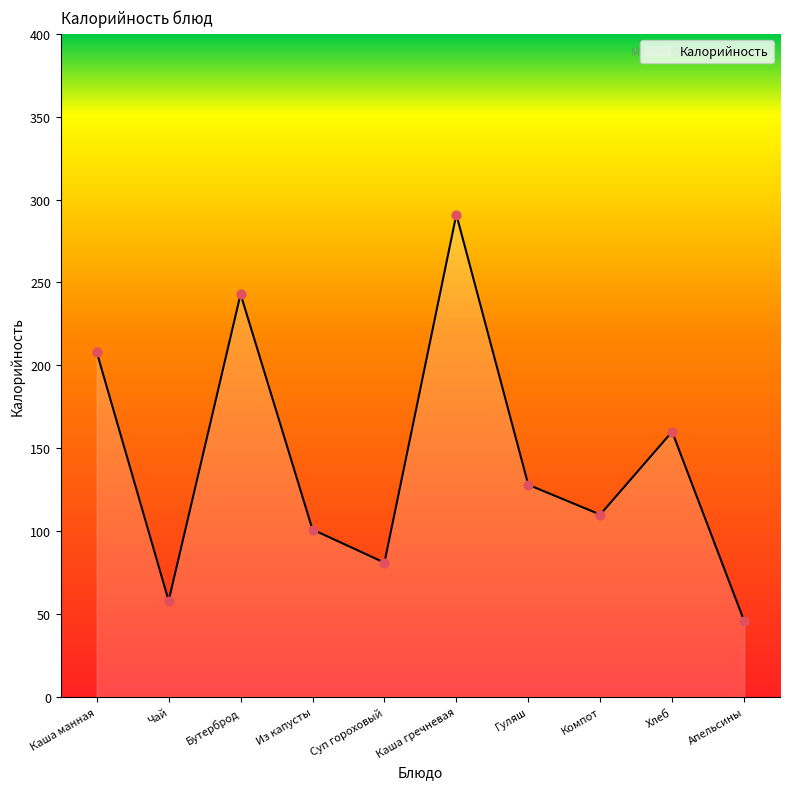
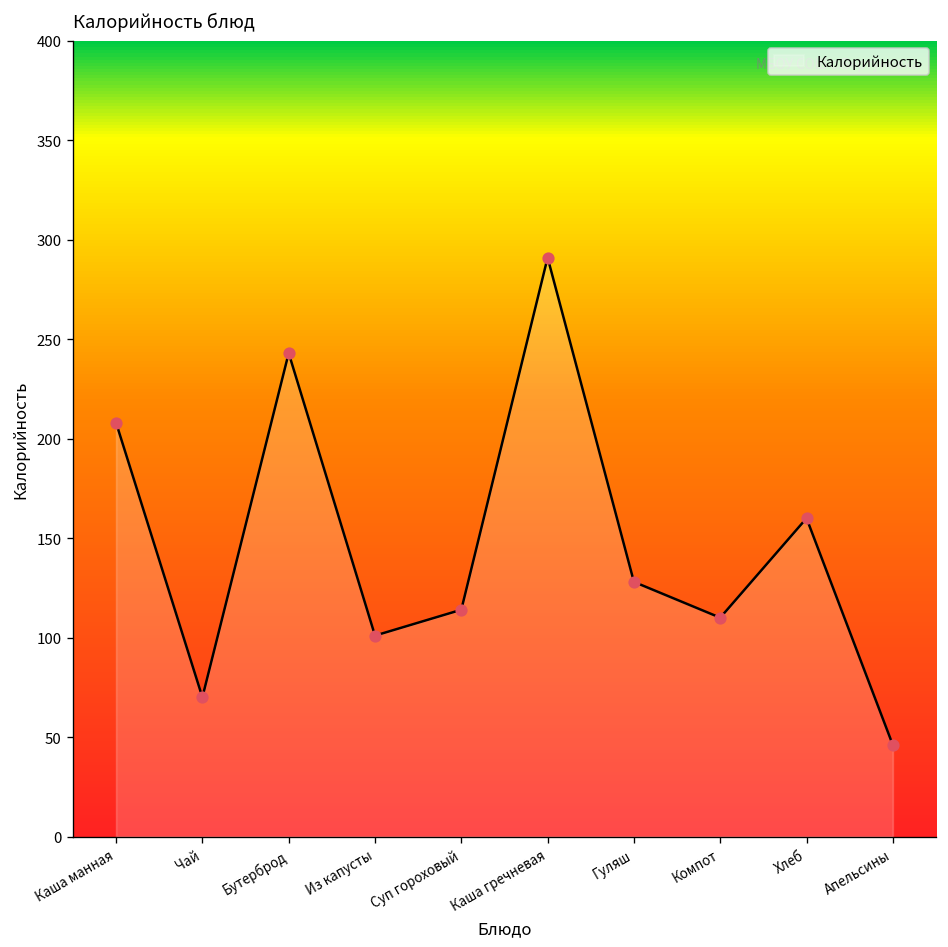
  {
    "Каша манная": 208,
-   "Чай": 58,
+   "Чай": 70,
    "Бутерброд": 243,
    "Из капусты": 101,
-   "Суп гороховый": 81,
+   "Суп гороховый": 114,
    "Каша гречневая": 291,
    "Гуляш": 128,
    "Компот": 110,
    "Хлеб": 160,
    "Апельсины": 46
  }
